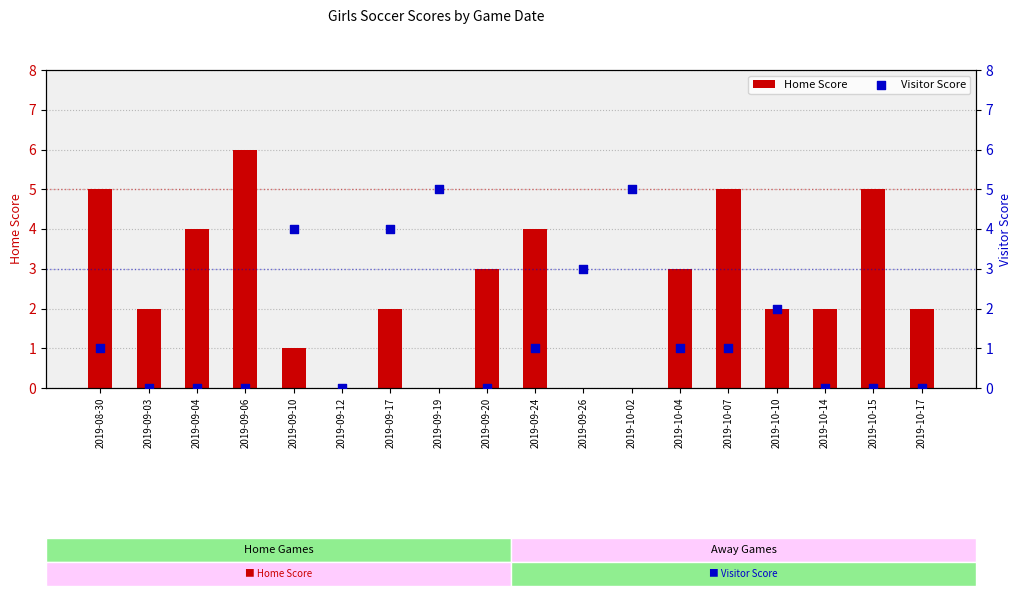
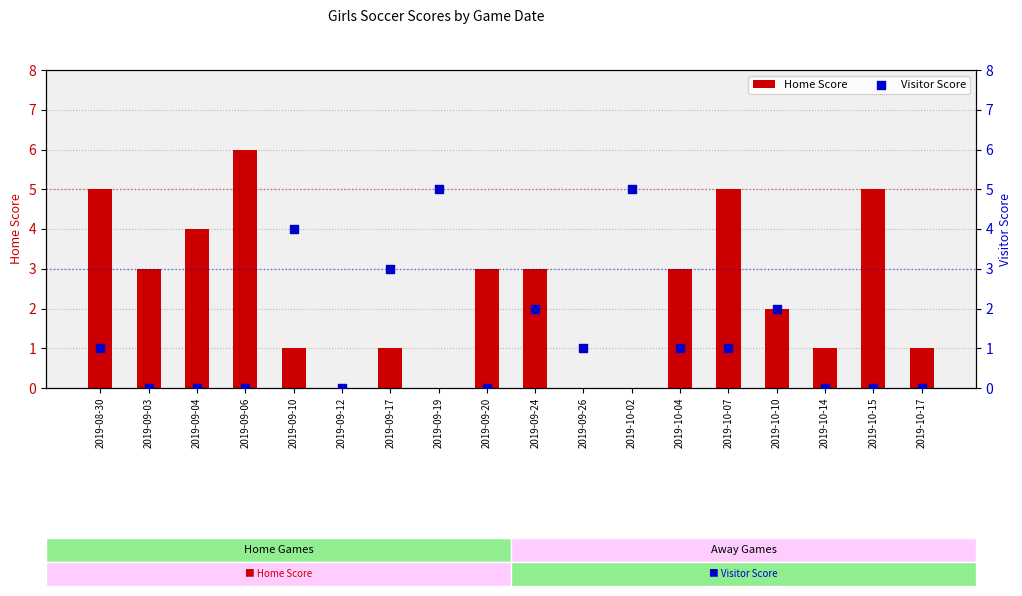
  {
    "Home Score": {
      "2019-08-30": 5,
-     "2019-09-03": 2,
+     "2019-09-03": 3,
      "2019-09-04": 4,
      "2019-09-06": 6,
      "2019-09-10": 1,
      "2019-09-12": 0,
-     "2019-09-17": 2,
+     "2019-09-17": 1,
      "2019-09-19": 0,
      "2019-09-20": 3,
-     "2019-09-24": 4,
+     "2019-09-24": 3,
      "2019-09-26": 0,
      "2019-10-02": 0,
      "2019-10-04": 3,
      "2019-10-07": 5,
      "2019-10-10": 2,
-     "2019-10-14": 2,
+     "2019-10-14": 1,
      "2019-10-15": 5,
-     "2019-10-17": 2
+     "2019-10-17": 1
    },
    "Visitor Score": {
-     "2019-09-17": 4,
-     "2019-09-24": 1,
-     "2019-09-26": 3
+     "2019-09-17": 3,
+     "2019-09-24": 2,
+     "2019-09-26": 1
    }
  }
